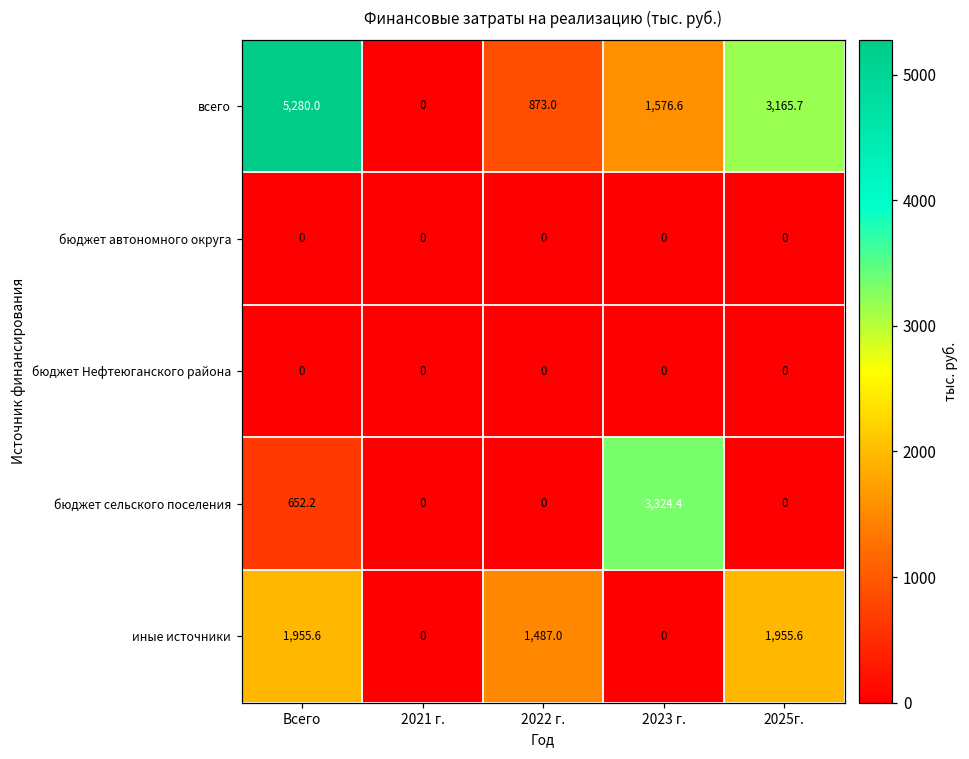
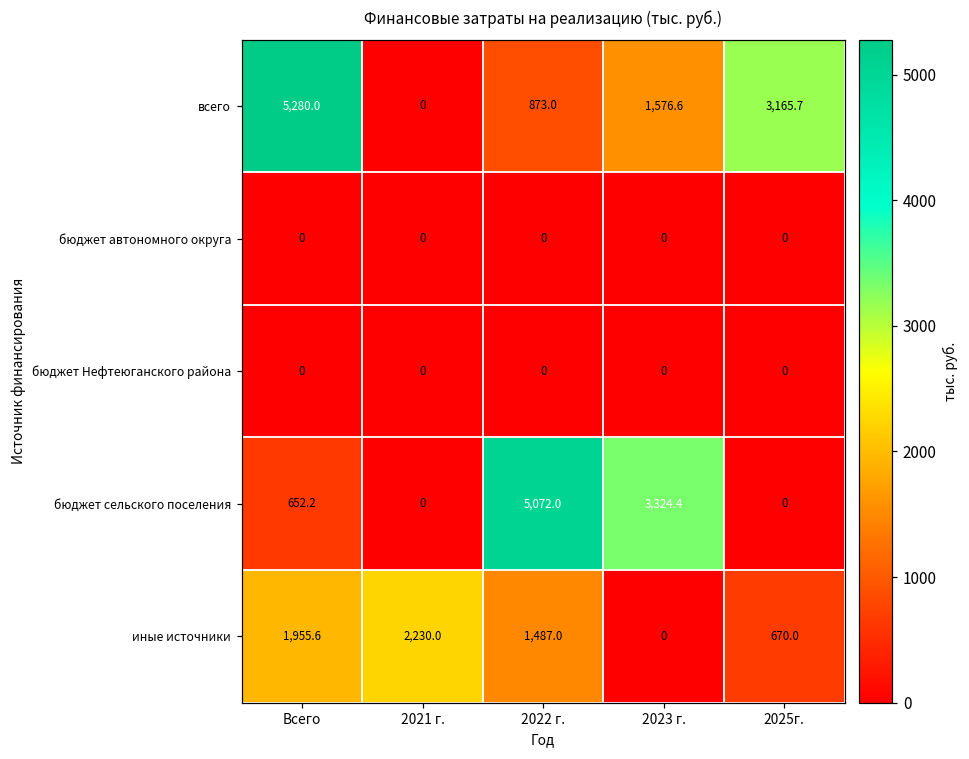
  {
    "всего": {
      "Всего": "5,280.0",
      "2021 г.": "0",
      "2022 г.": "873.0",
      "2023 г.": "1,576.6",
      "2025г.": "3,165.7"
    },
    "бюджет автономного округа": {
      "Всего": "0",
      "2021 г.": "0",
      "2022 г.": "0",
      "2023 г.": "0",
      "2025г.": "0"
    },
    "бюджет Нефтеюганского района": {
      "Всего": "0",
      "2021 г.": "0",
      "2022 г.": "0",
      "2023 г.": "0",
      "2025г.": "0"
    },
    "бюджет сельского поселения": {
      "Всего": "652.2",
      "2021 г.": "0",
-     "2022 г.": "0",
+     "2022 г.": "5,072.0",
      "2023 г.": "3,324.4",
      "2025г.": "0"
    },
    "иные источники": {
      "Всего": "1,955.6",
-     "2021 г.": "0",
+     "2021 г.": "2,230.0",
      "2022 г.": "1,487.0",
      "2023 г.": "0",
-     "2025г.": "1,955.6"
+     "2025г.": "670.0"
    }
  }
